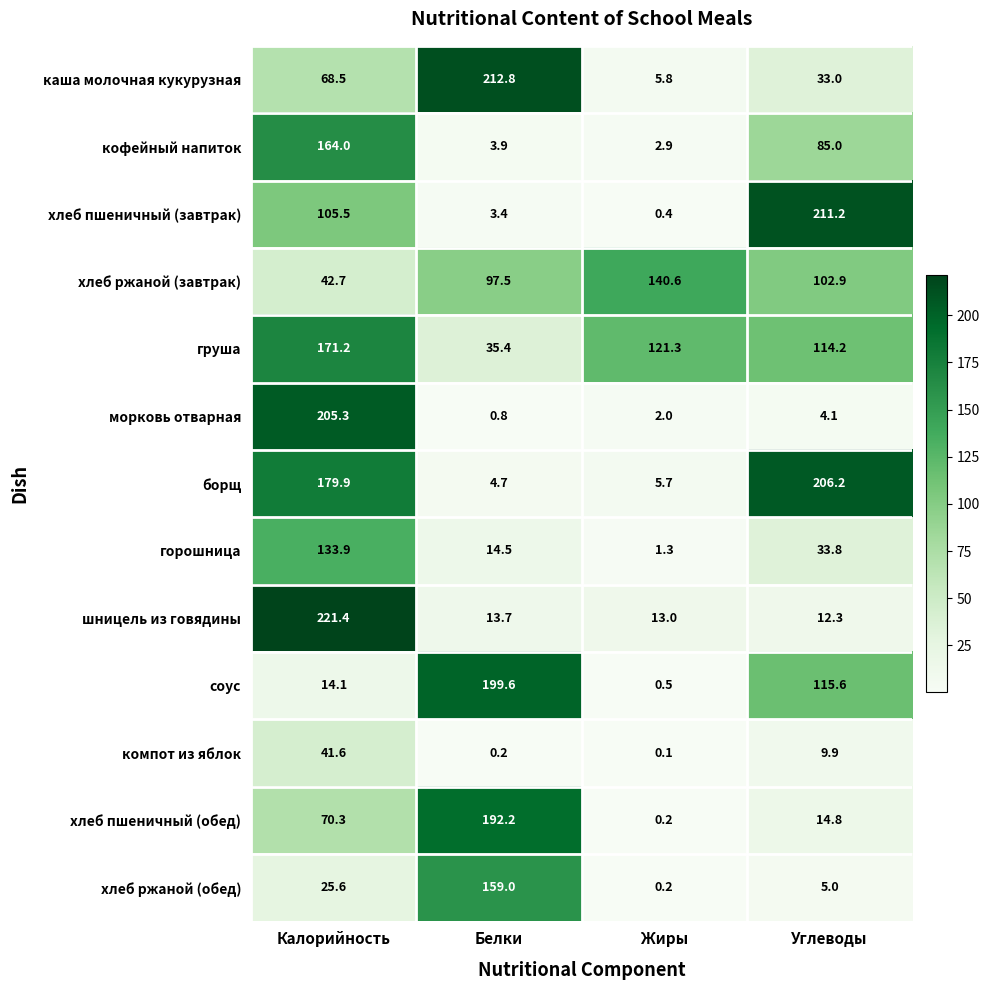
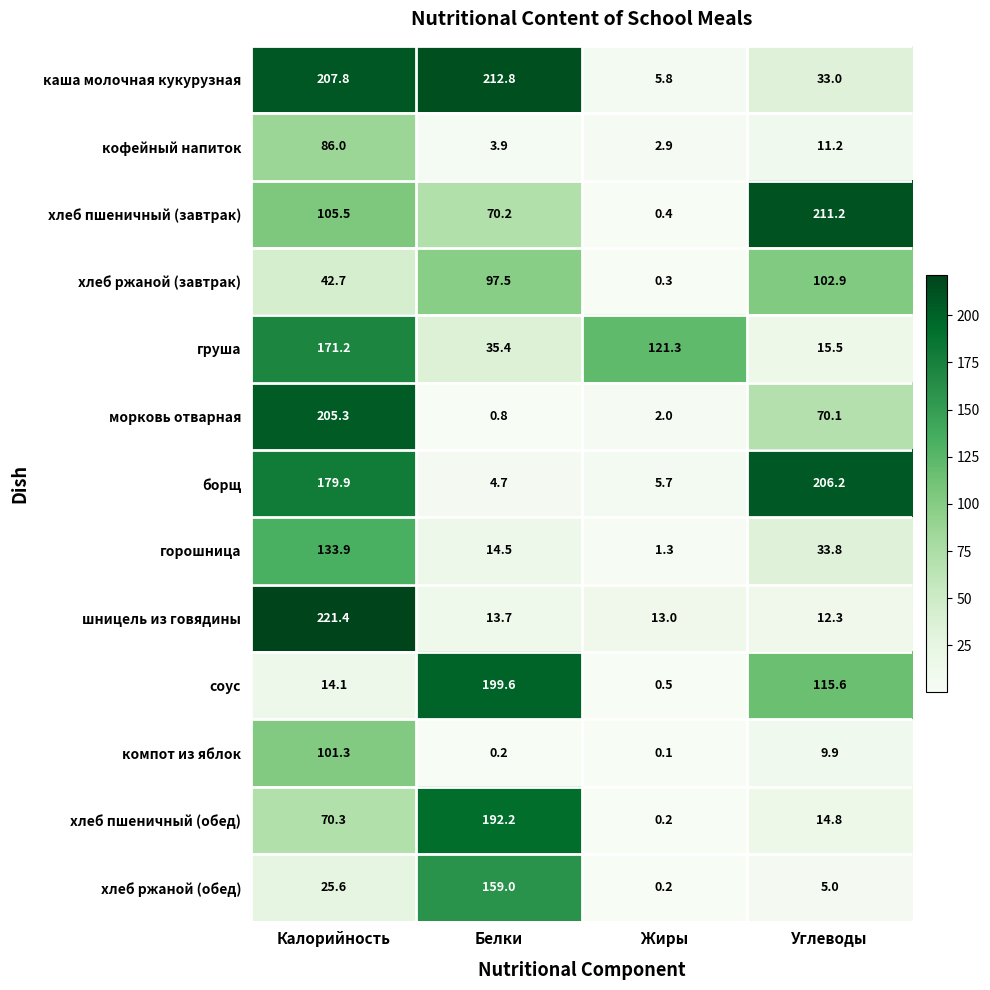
  {
    "каша молочная кукурузная": {
-     "Калорийность": 68.5,
+     "Калорийность": 207.8,
      "Белки": 212.8,
      "Жиры": 5.8,
      "Углеводы": 33.0
    },
    "кофейный напиток": {
-     "Калорийность": 164.0,
+     "Калорийность": 86.0,
      "Белки": 3.9,
      "Жиры": 2.9,
-     "Углеводы": 85.0
+     "Углеводы": 11.2
    },
    "хлеб пшеничный (завтрак)": {
      "Калорийность": 105.5,
-     "Белки": 3.4,
+     "Белки": 70.2,
      "Жиры": 0.4,
      "Углеводы": 211.2
    },
    "хлеб ржаной (завтрак)": {
      "Калорийность": 42.7,
      "Белки": 97.5,
-     "Жиры": 140.6,
+     "Жиры": 0.3,
      "Углеводы": 102.9
    },
    "груша": {
      "Калорийность": 171.2,
      "Белки": 35.4,
      "Жиры": 121.3,
-     "Углеводы": 114.2
+     "Углеводы": 15.5
    },
    "морковь отварная": {
      "Калорийность": 205.3,
      "Белки": 0.8,
      "Жиры": 2.0,
-     "Углеводы": 4.1
+     "Углеводы": 70.1
    },
    "борщ": {
      "Калорийность": 179.9,
      "Белки": 4.7,
      "Жиры": 5.7,
      "Углеводы": 206.2
    },
    "горошница": {
      "Калорийность": 133.9,
      "Белки": 14.5,
      "Жиры": 1.3,
      "Углеводы": 33.8
    },
    "шницель из говядины": {
      "Калорийность": 221.4,
      "Белки": 13.7,
      "Жиры": 13.0,
      "Углеводы": 12.3
    },
    "соус": {
      "Калорийность": 14.1,
      "Белки": 199.6,
      "Жиры": 0.5,
      "Углеводы": 115.6
    },
    "компот из яблок": {
-     "Калорийность": 41.6,
+     "Калорийность": 101.3,
      "Белки": 0.2,
      "Жиры": 0.1,
      "Углеводы": 9.9
    },
    "хлеб пшеничный (обед)": {
      "Калорийность": 70.3,
      "Белки": 192.2,
      "Жиры": 0.2,
      "Углеводы": 14.8
    },
    "хлеб ржаной (обед)": {
      "Калорийность": 25.6,
      "Белки": 159.0,
      "Жиры": 0.2,
      "Углеводы": 5.0
    }
  }
